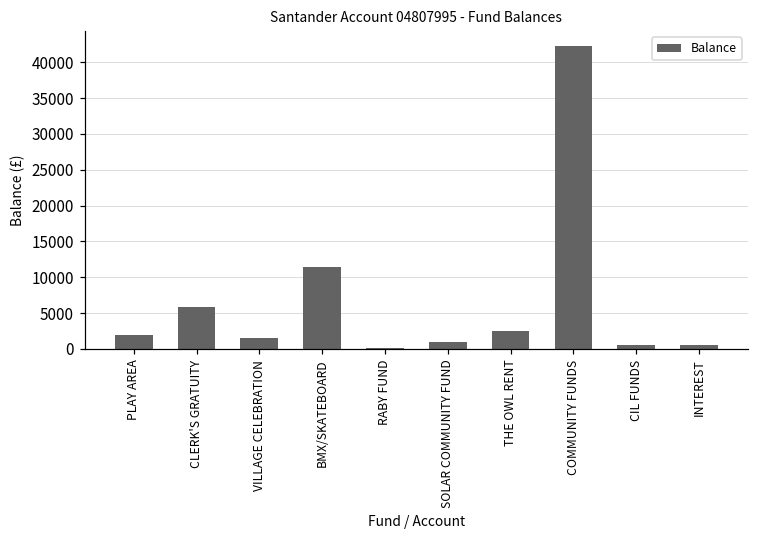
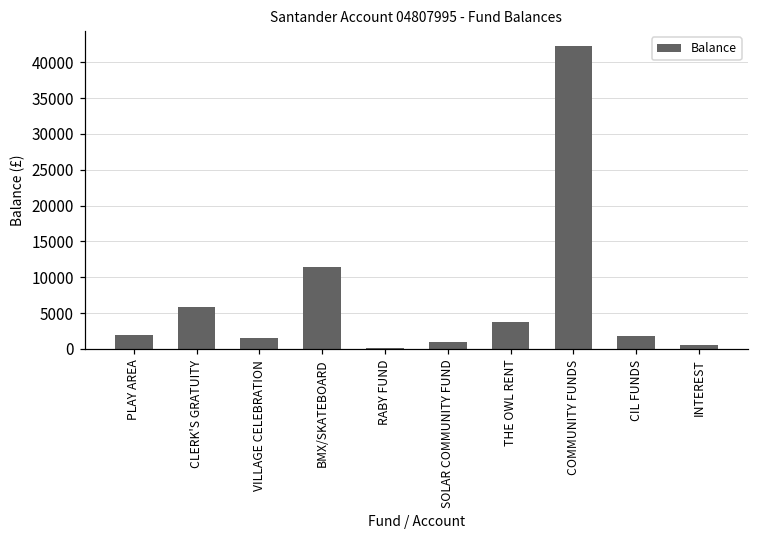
  {
    "PLAY AREA": 2000,
    "CLERK'S GRATUITY": 6000,
    "VILLAGE CELEBRATION": 1000,
    "BMX/SKATEBOARD": 11000,
    "SOLAR COMMUNITY FUND": 1000,
-   "THE OWL RENT": 3000,
+   "THE OWL RENT": 4000,
    "COMMUNITY FUNDS": 42000,
-   "CIL FUNDS": 1000,
+   "CIL FUNDS": 2000,
    "INTEREST": 1000
  }
